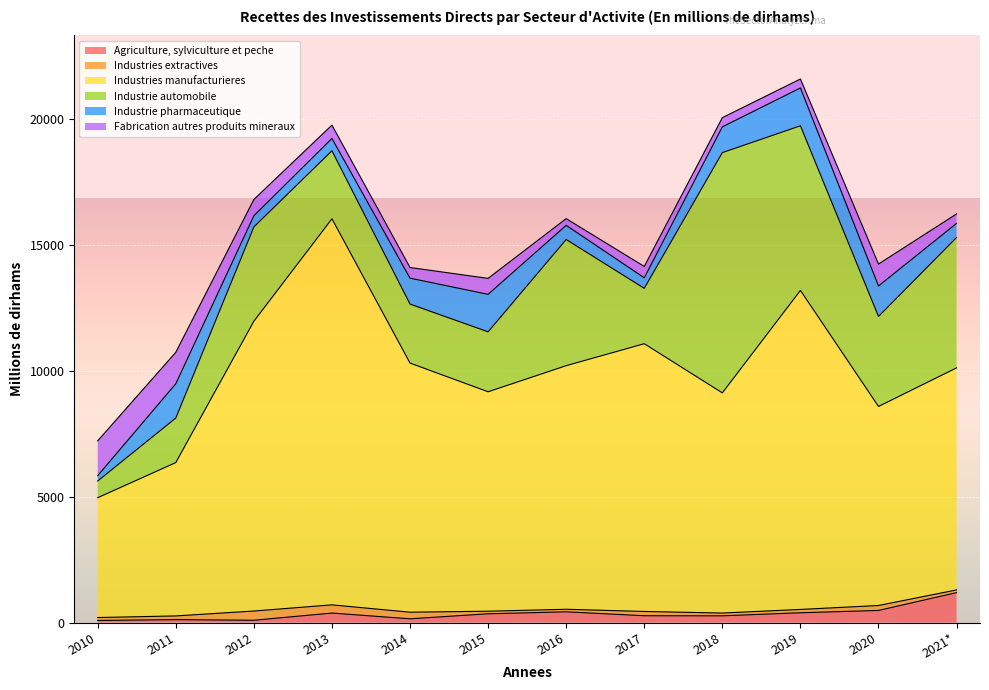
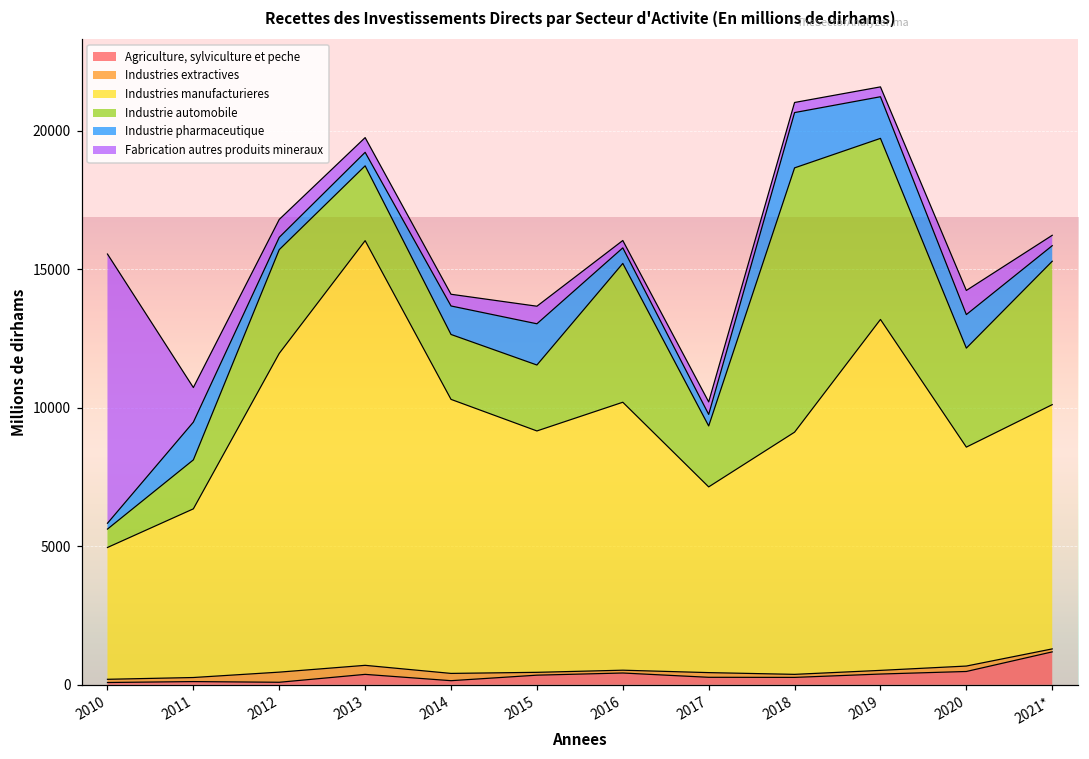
  {
    "Agriculture, sylviculture et peche": {
      "2010": 100,
      "2011": 100,
      "2012": 100,
      "2013": 400,
      "2014": 100,
      "2015": 300,
      "2017": 300,
      "2018": 300,
      "2019": 400,
      "2020": 500,
      "2021*": 1200
    },
    "Industries extractives": {
      "2010": 100,
      "2011": 100,
      "2012": 400,
      "2013": 300,
      "2014": 300,
      "2015": 100,
      "2017": 200,
      "2018": 100,
      "2019": 100,
      "2020": 200,
      "2021*": 100
    },
    "Industries manufacturieres": {
      "2010": 4800,
      "2011": 6100,
      "2012": 11500,
      "2013": 15300,
      "2014": 9900,
      "2015": 8700,
      "2016": 9700,
-     "2017": 10600,
+     "2017": 6700,
      "2018": 8700,
      "2019": 12700,
      "2020": 7900,
      "2021*": 8800
    },
    "Industrie automobile": {
      "2010": 700,
      "2011": 1800,
      "2012": 3700,
      "2013": 2700,
      "2014": 2300,
      "2015": 2400,
      "2016": 5000,
      "2017": 2200,
      "2018": 9500,
      "2019": 6500,
      "2020": 3600,
      "2021*": 5200
    },
    "Industrie pharmaceutique": {
      "2010": 200,
      "2011": 1400,
      "2012": 400,
      "2013": 500,
      "2014": 1000,
      "2015": 1500,
      "2016": 600,
      "2017": 400,
-     "2018": 1000,
+     "2018": 2000,
      "2019": 1500,
      "2020": 1200,
      "2021*": 600
    },
    "Fabrication autres produits mineraux": {
-     "2010": 1400,
+     "2010": 9700,
      "2011": 1200,
      "2012": 600,
      "2013": 500,
      "2014": 400,
      "2015": 600,
      "2016": 300,
      "2017": 500,
      "2018": 400,
      "2019": 400,
      "2020": 900,
      "2021*": 400
    }
  }
